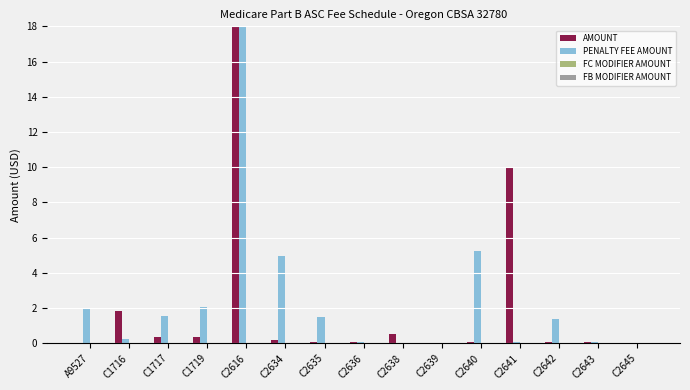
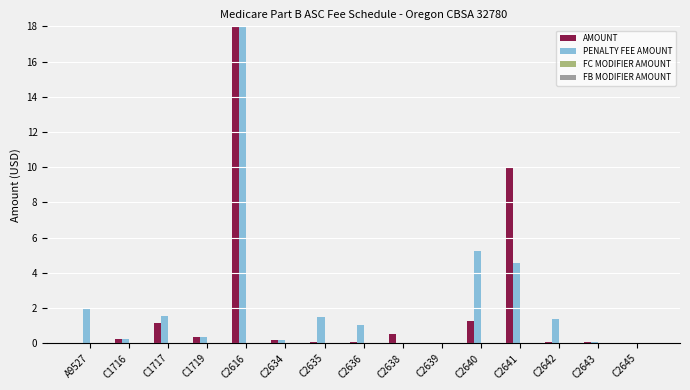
  {
    "AMOUNT": {
-     "C1716": 1.9,
-     "C1717": 0.3,
+     "C1716": 0.2,
+     "C1717": 1.2,
      "C1719": 0.4,
      "C2616": 18.0,
      "C2634": 0.2,
      "C2638": 0.5,
-     "C2640": 0.1,
+     "C2640": 1.3,
      "C2641": 10.0
    },
    "PENALTY FEE AMOUNT": {
      "A9527": 1.9,
      "C1716": 0.2,
      "C1717": 1.5,
-     "C1719": 2.1,
+     "C1719": 0.4,
      "C2616": 18.0,
-     "C2634": 4.9,
+     "C2634": 0.2,
      "C2635": 1.5,
-     "C2636": 0.1,
+     "C2636": 1.0,
      "C2640": 5.3,
-     "C2641": 0.1,
+     "C2641": 4.6,
      "C2642": 1.4
    }
  }
